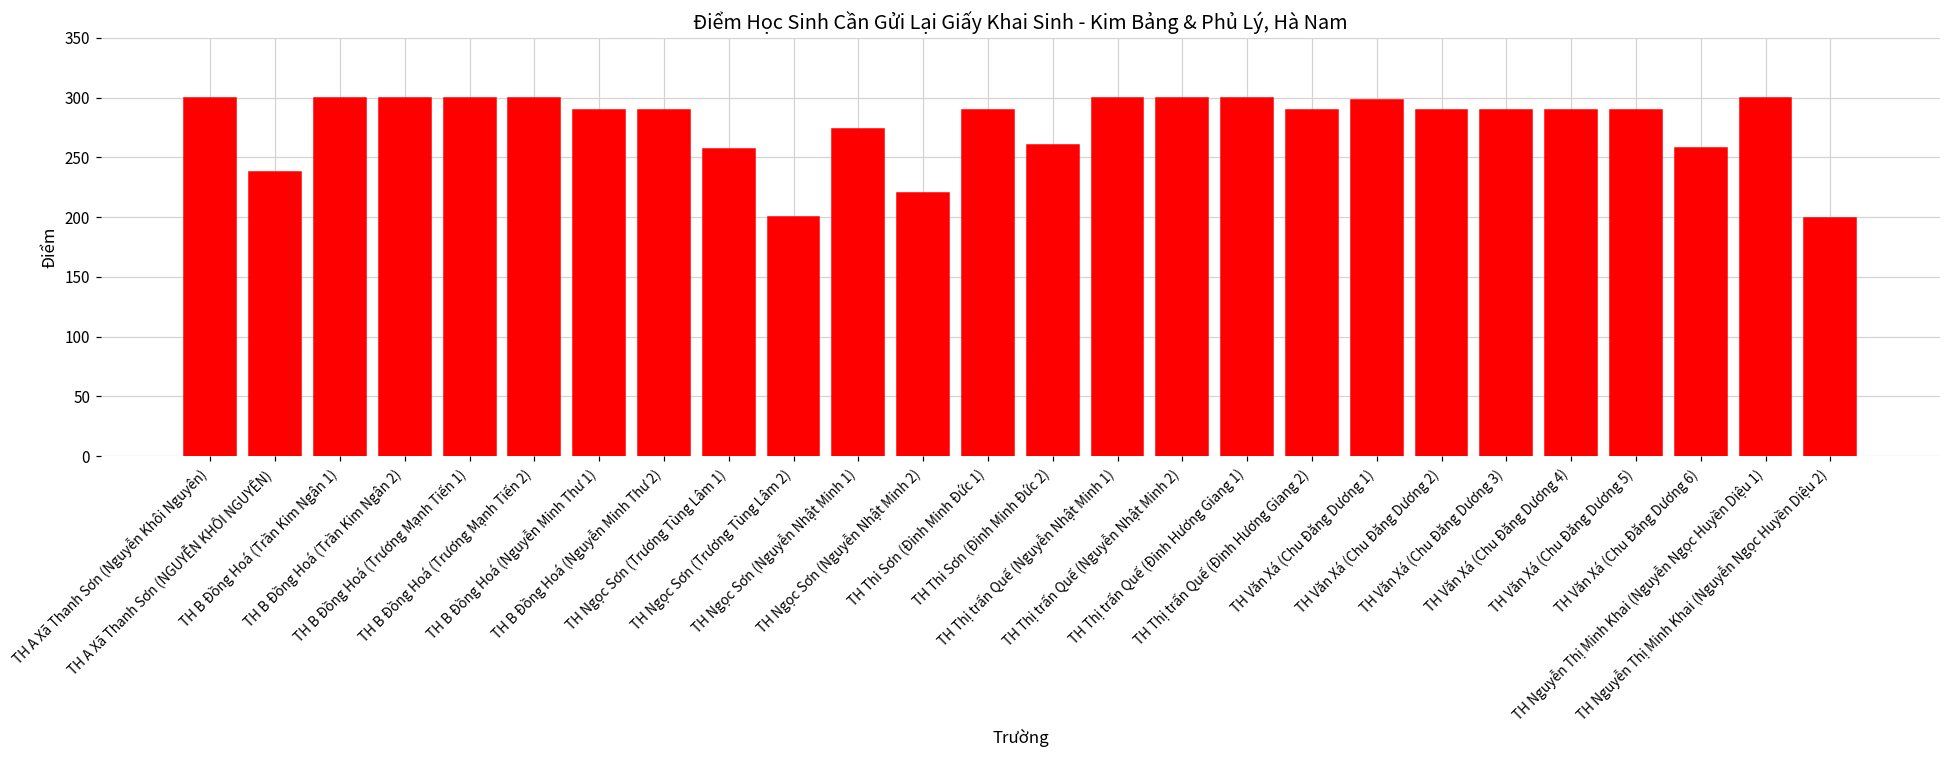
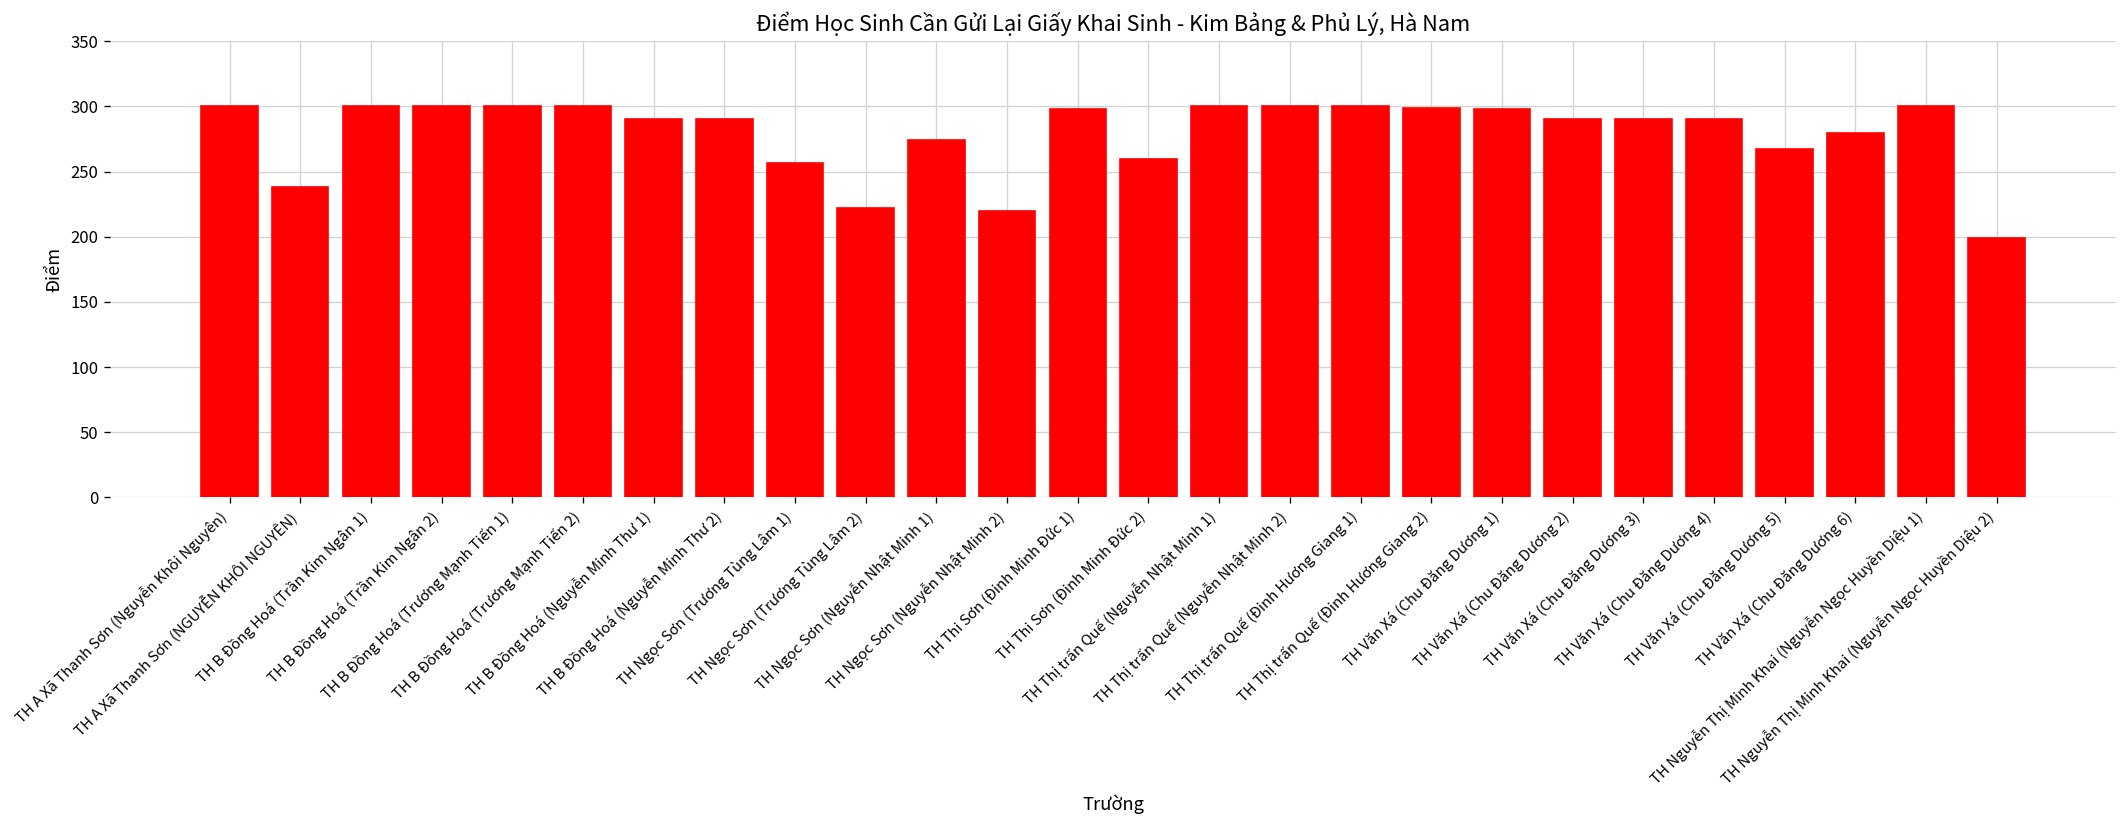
  {
    "TH A Xã Thanh Sơn (Nguyễn Khôi Nguyên)": 300,
    "TH A Xã Thanh Sơn (NGUYỄN KHÔI NGUYÊN)": 238,
    "TH B Đồng Hoá (Trần Kim Ngân 1)": 300,
    "TH B Đồng Hoá (Trần Kim Ngân 2)": 300,
    "TH B Đồng Hoá (Trương Mạnh Tiến 1)": 300,
    "TH B Đồng Hoá (Trương Mạnh Tiến 2)": 300,
    "TH B Đồng Hoá (Nguyễn Minh Thư 1)": 290,
    "TH B Đồng Hoá (Nguyễn Minh Thư 2)": 290,
    "TH Ngọc Sơn (Trương Tùng Lâm 1)": 257,
-   "TH Ngọc Sơn (Trương Tùng Lâm 2)": 200,
+   "TH Ngọc Sơn (Trương Tùng Lâm 2)": 222,
    "TH Ngọc Sơn (Nguyễn Nhật Minh 1)": 274,
    "TH Ngọc Sơn (Nguyễn Nhật Minh 2)": 220,
-   "TH Thi Sơn (Đinh Minh Đức 1)": 290,
+   "TH Thi Sơn (Đinh Minh Đức 1)": 298,
    "TH Thi Sơn (Đinh Minh Đức 2)": 260,
    "TH Thị trấn Quế (Nguyễn Nhật Minh 1)": 300,
    "TH Thị trấn Quế (Nguyễn Nhật Minh 2)": 300,
    "TH Thị trấn Quế (Đinh Hương Giang 1)": 300,
-   "TH Thị trấn Quế (Đinh Hương Giang 2)": 290,
+   "TH Thị trấn Quế (Đinh Hương Giang 2)": 299,
    "TH Văn Xá (Chu Đăng Dương 1)": 298,
    "TH Văn Xá (Chu Đăng Dương 2)": 290,
    "TH Văn Xá (Chu Đăng Dương 3)": 290,
    "TH Văn Xá (Chu Đăng Dương 4)": 290,
-   "TH Văn Xá (Chu Đăng Dương 5)": 290,
-   "TH Văn Xá (Chu Đăng Dương 6)": 258,
+   "TH Văn Xá (Chu Đăng Dương 5)": 267,
+   "TH Văn Xá (Chu Đăng Dương 6)": 280,
    "TH Nguyễn Thị Minh Khai (Nguyễn Ngọc Huyền Diệu 1)": 300,
    "TH Nguyễn Thị Minh Khai (Nguyễn Ngọc Huyền Diệu 2)": 199
  }
